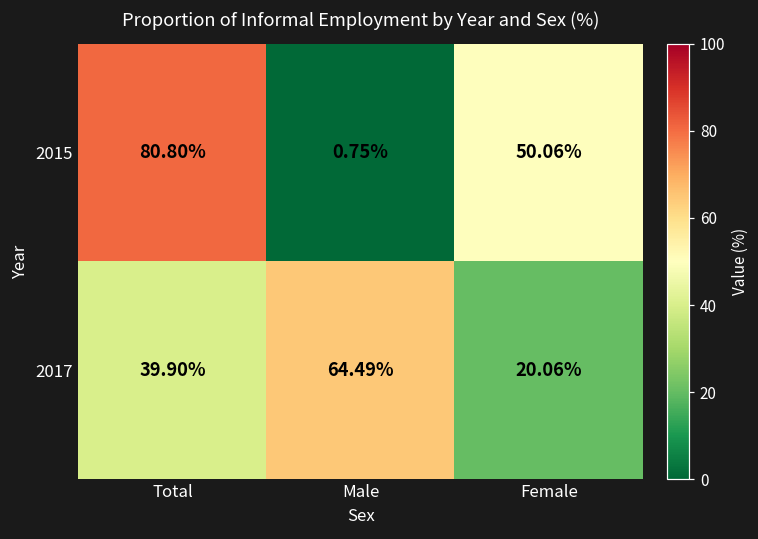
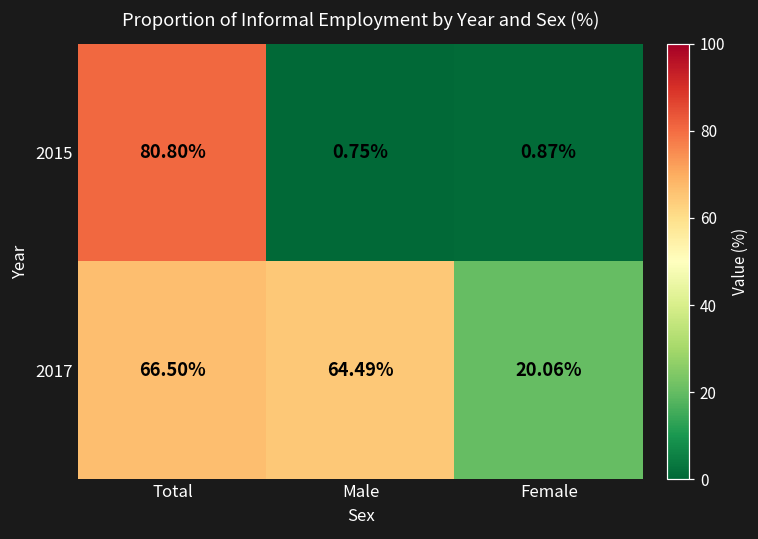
  {
    "2015": {
      "Total": "80.80%",
      "Male": "0.75%",
-     "Female": "50.06%"
+     "Female": "0.87%"
    },
    "2017": {
-     "Total": "39.90%",
+     "Total": "66.50%",
      "Male": "64.49%",
      "Female": "20.06%"
    }
  }
